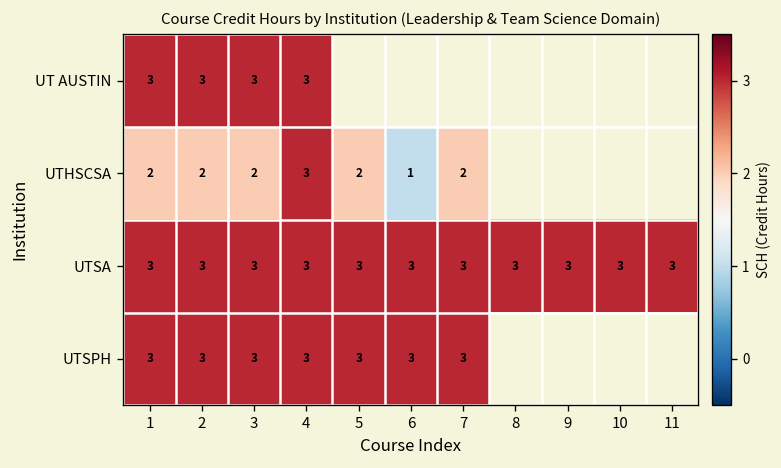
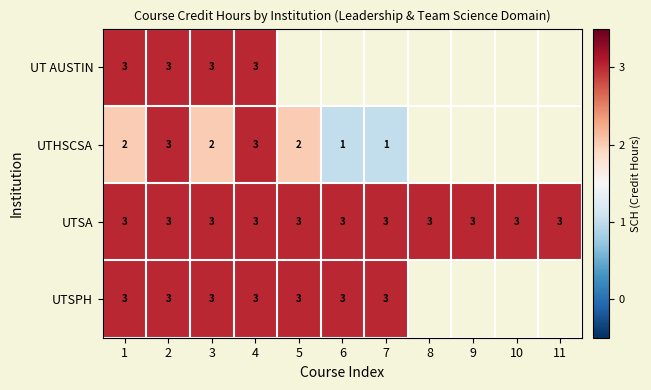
  {
    "UT AUSTIN": {
      "1": 3,
      "2": 3,
      "3": 3,
      "4": 3
    },
    "UTHSCSA": {
      "1": 2,
-     "2": 2,
+     "2": 3,
      "3": 2,
      "4": 3,
      "5": 2,
      "6": 1,
-     "7": 2
+     "7": 1
    },
    "UTSA": {
      "1": 3,
      "2": 3,
      "3": 3,
      "4": 3,
      "5": 3,
      "6": 3,
      "7": 3,
      "8": 3,
      "9": 3,
      "10": 3,
      "11": 3
    },
    "UTSPH": {
      "1": 3,
      "2": 3,
      "3": 3,
      "4": 3,
      "5": 3,
      "6": 3,
      "7": 3
    }
  }
